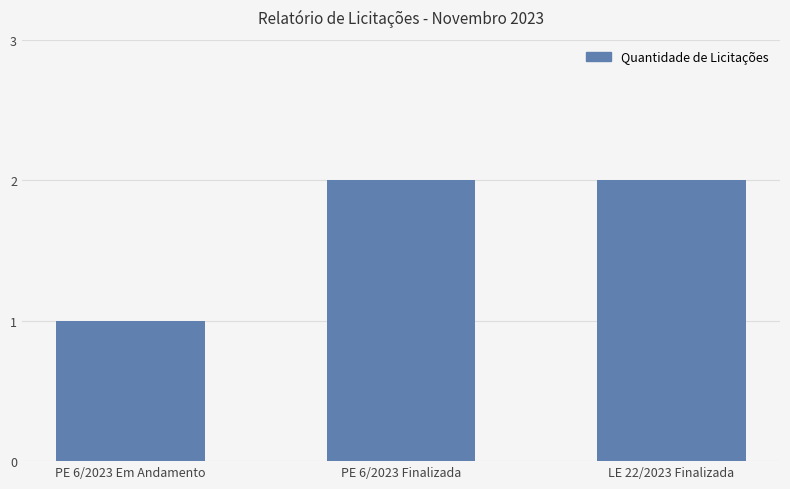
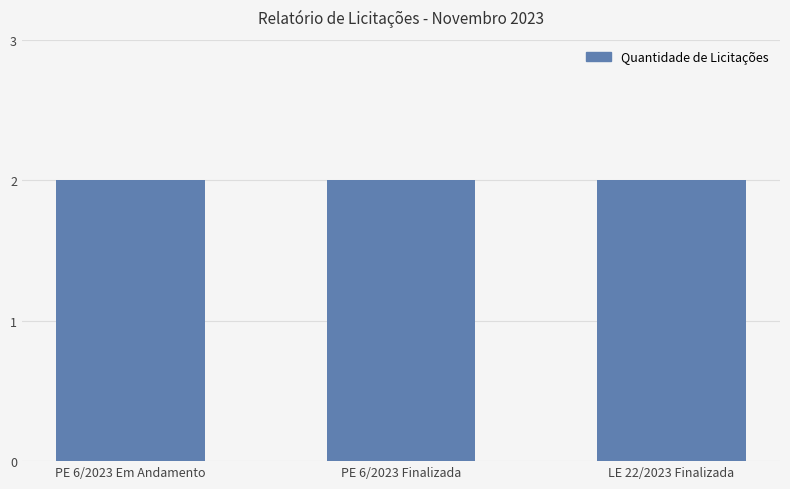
  {
-   "PE 6/2023 Em Andamento": 1,
+   "PE 6/2023 Em Andamento": 2,
    "PE 6/2023 Finalizada": 2,
    "LE 22/2023 Finalizada": 2
  }
